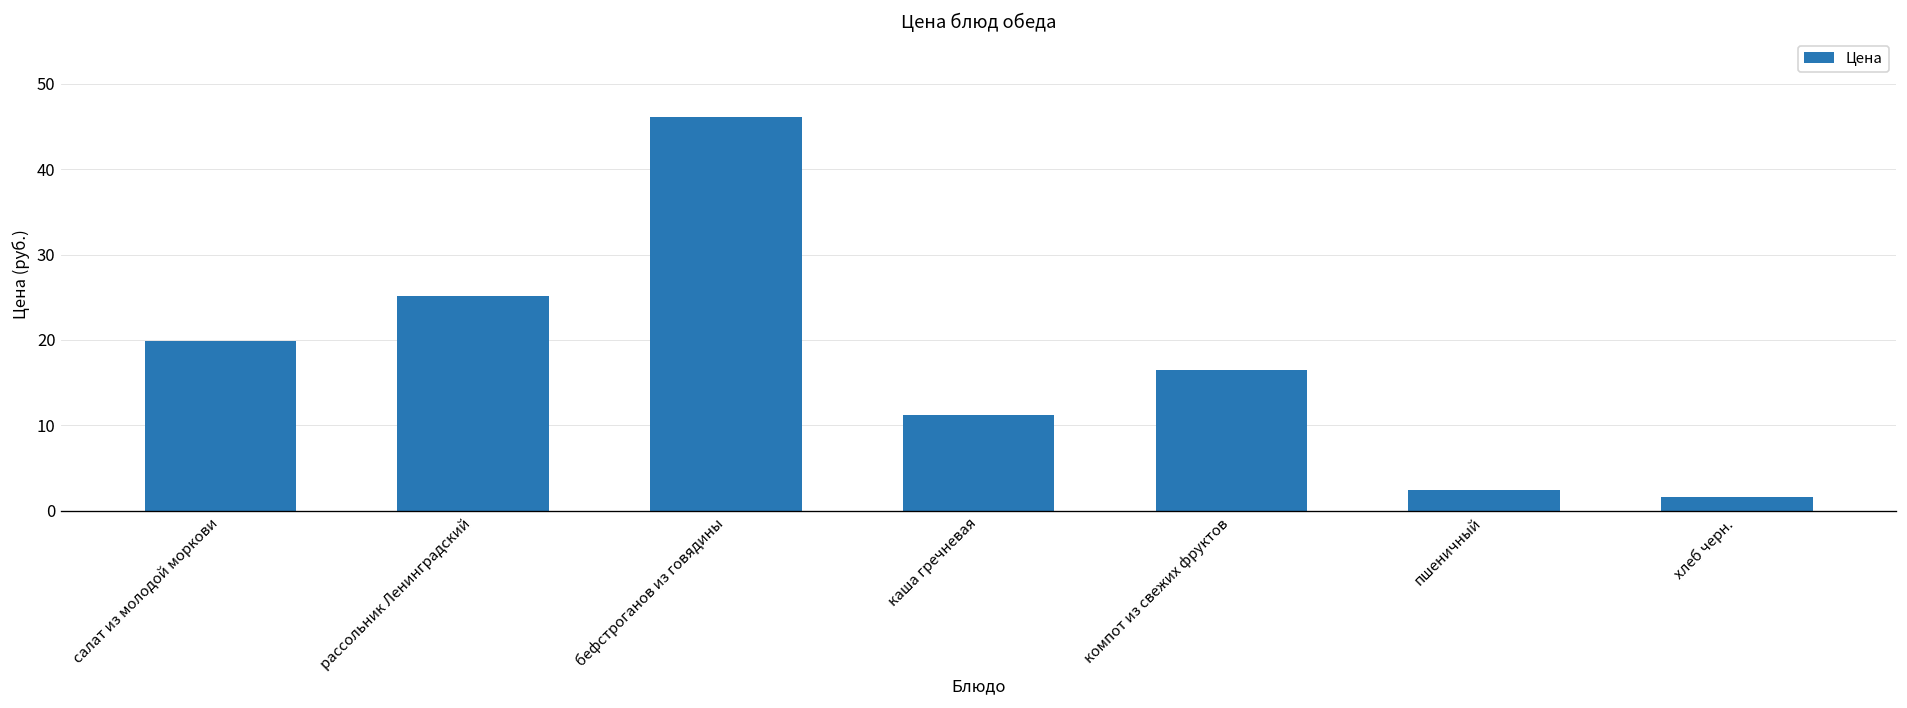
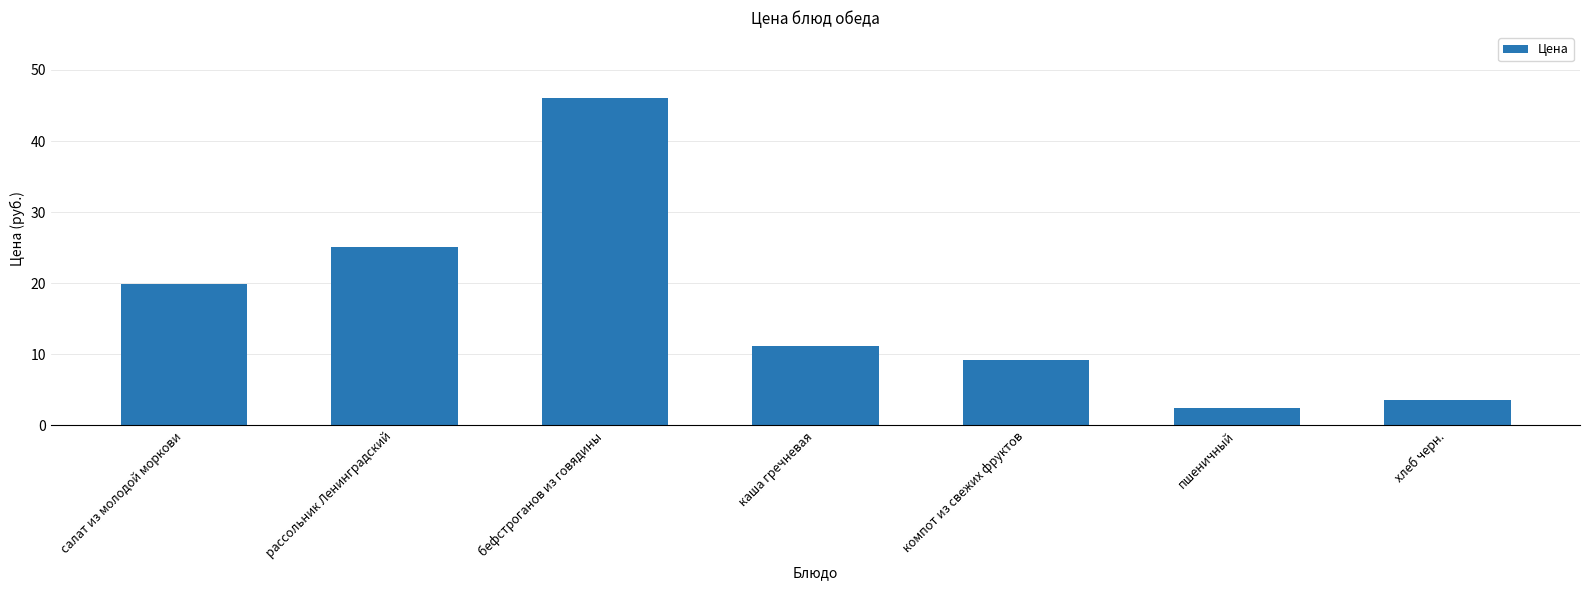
  {
    "салат из молодой моркови": 20,
    "рассольник Ленинградский": 25,
    "бефстроганов из говядины": 46,
    "каша гречневая": 11,
-   "компот из свежих фруктов": 16,
+   "компот из свежих фруктов": 9,
    "пшеничный": 2,
-   "хлеб черн.": 2
+   "хлеб черн.": 4
  }
